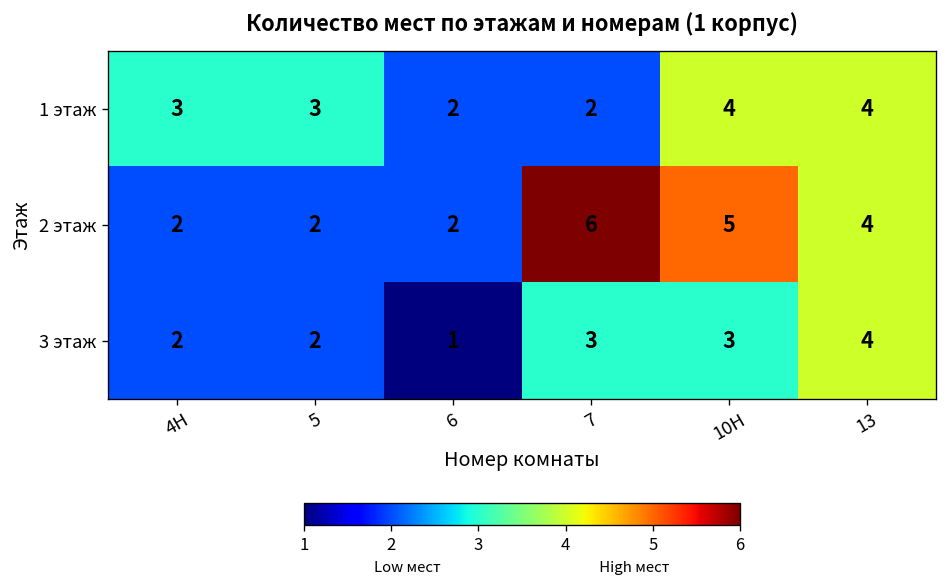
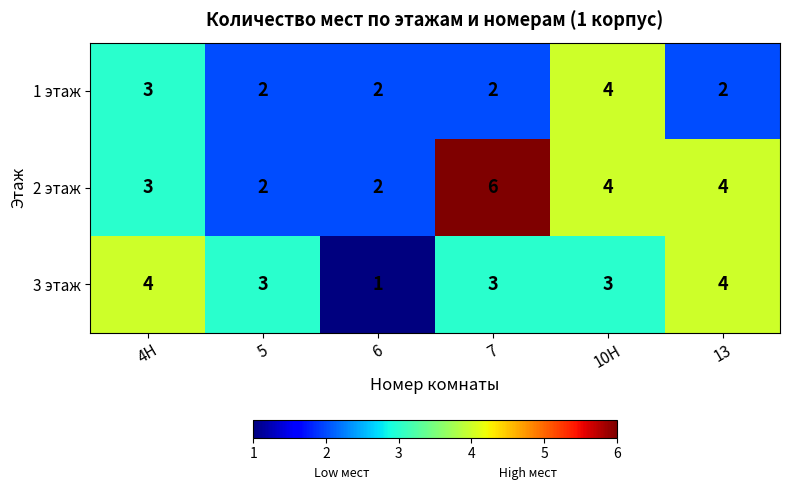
  {
    "1 этаж": {
      "4Н": 3,
-     "5": 3,
+     "5": 2,
      "6": 2,
      "7": 2,
      "10Н": 4,
-     "13": 4
+     "13": 2
    },
    "2 этаж": {
-     "4Н": 2,
+     "4Н": 3,
      "5": 2,
      "6": 2,
      "7": 6,
-     "10Н": 5,
+     "10Н": 4,
      "13": 4
    },
    "3 этаж": {
-     "4Н": 2,
-     "5": 2,
+     "4Н": 4,
+     "5": 3,
      "6": 1,
      "7": 3,
      "10Н": 3,
      "13": 4
    }
  }
